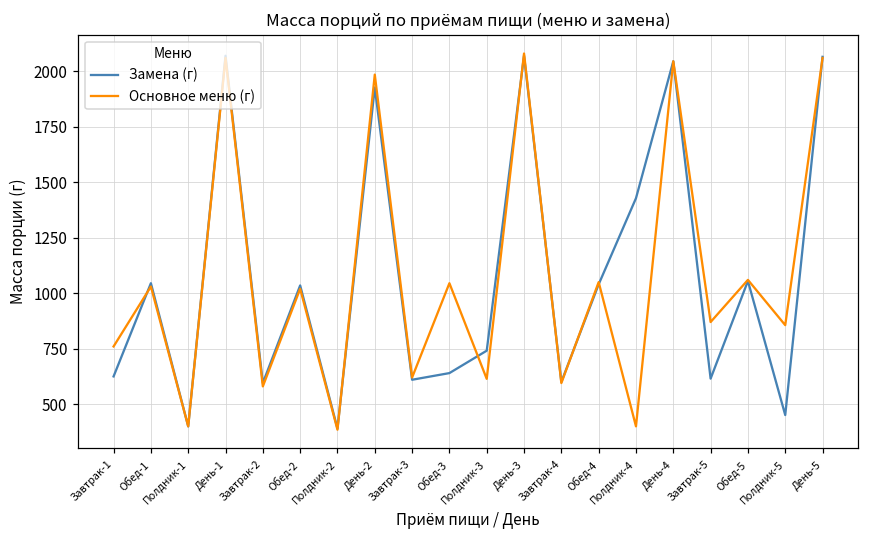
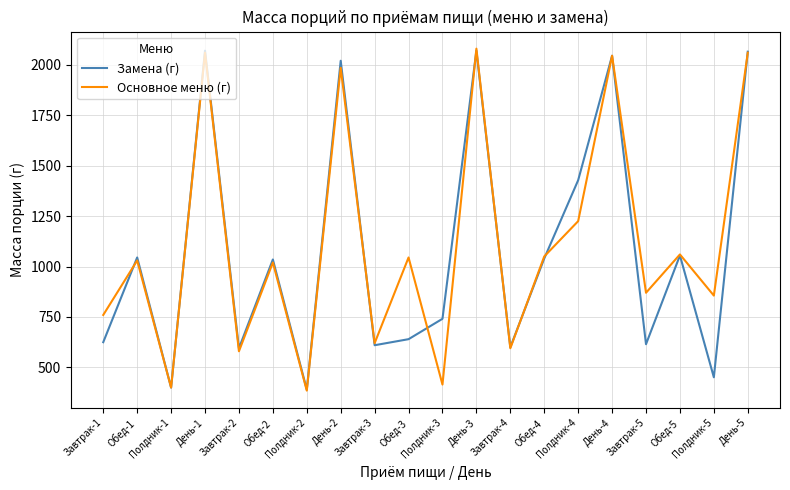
  {
    "Замена (г)": {
      "Завтрак-1": 630,
      "Обед-1": 1050,
      "Завтрак-2": 600,
      "Обед-2": 1040,
-     "День-2": 1930,
+     "День-2": 2020,
      "Обед-3": 640,
      "Полдник-3": 740,
      "Полдник-4": 1430,
      "Завтрак-5": 620,
      "Полдник-5": 450
    },
    "Основное меню (г)": {
      "Завтрак-1": 760,
      "Обед-1": 1030,
      "Завтрак-2": 580,
      "Обед-2": 1020,
      "День-2": 1990,
      "Обед-3": 1050,
-     "Полдник-3": 610,
-     "Полдник-4": 400,
+     "Полдник-3": 420,
+     "Полдник-4": 1230,
      "Завтрак-5": 870,
      "Полдник-5": 860
    }
  }
